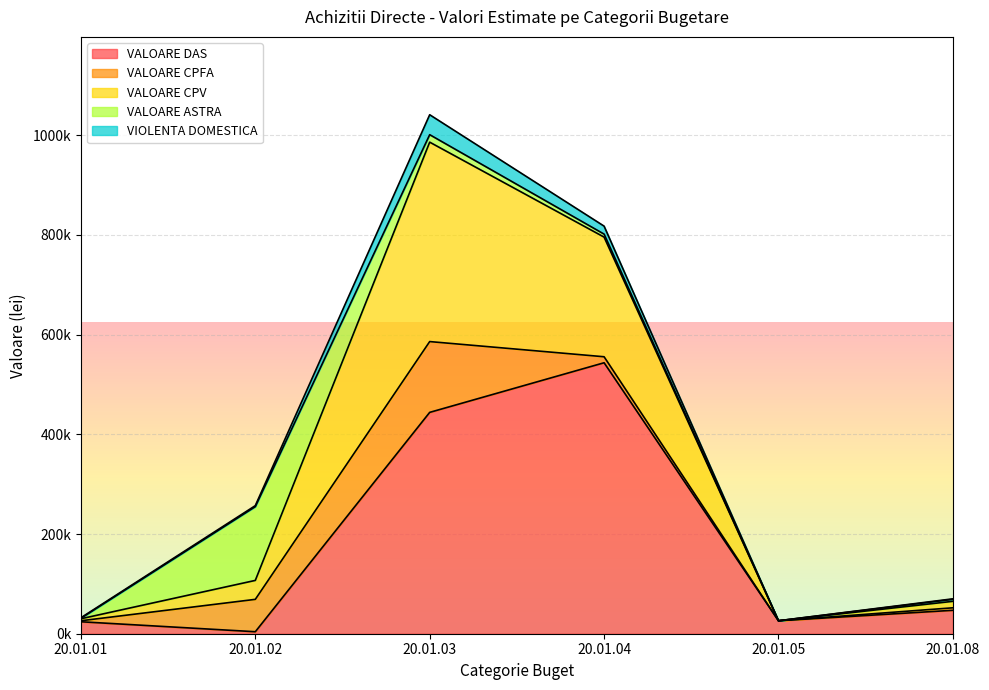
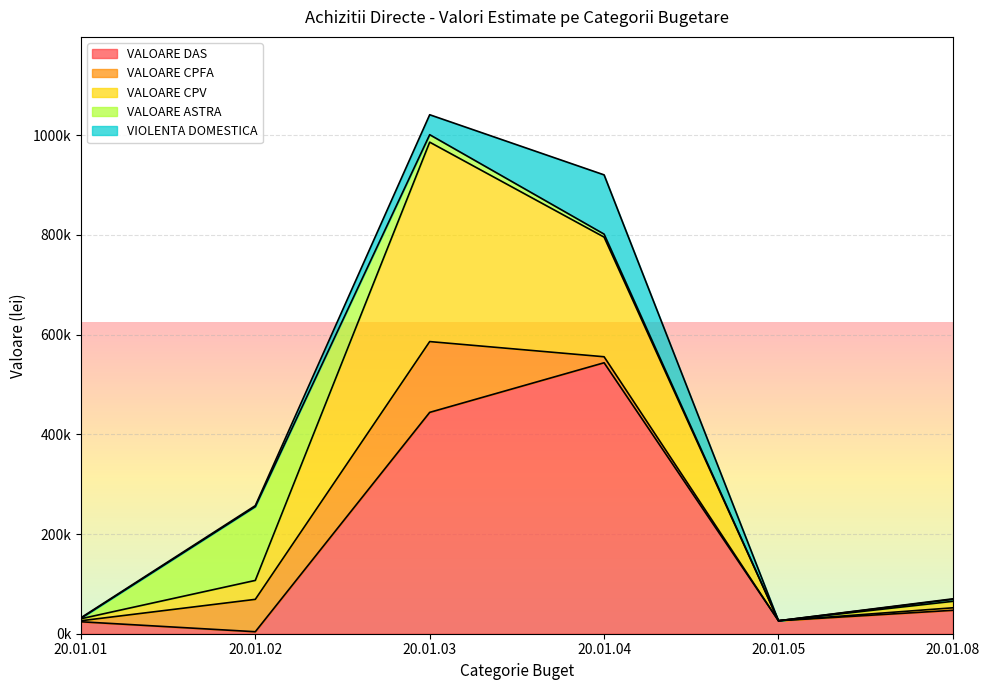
  {
    "VALOARE DAS": {
      "20.01.02": 0,
      "20.01.03": 440000,
      "20.01.04": 540000
    },
    "VALOARE CPFA": {
      "20.01.02": 60000,
      "20.01.03": 140000,
      "20.01.04": 10000
    },
    "VALOARE CPV": {
      "20.01.02": 40000,
      "20.01.03": 400000,
      "20.01.04": 240000
    },
    "VALOARE ASTRA": {
      "20.01.03": 20000,
      "20.01.04": 10000
    },
    "VIOLENTA DOMESTICA": {
      "20.01.03": 40000,
-     "20.01.04": 20000
+     "20.01.04": 120000
    }
  }
